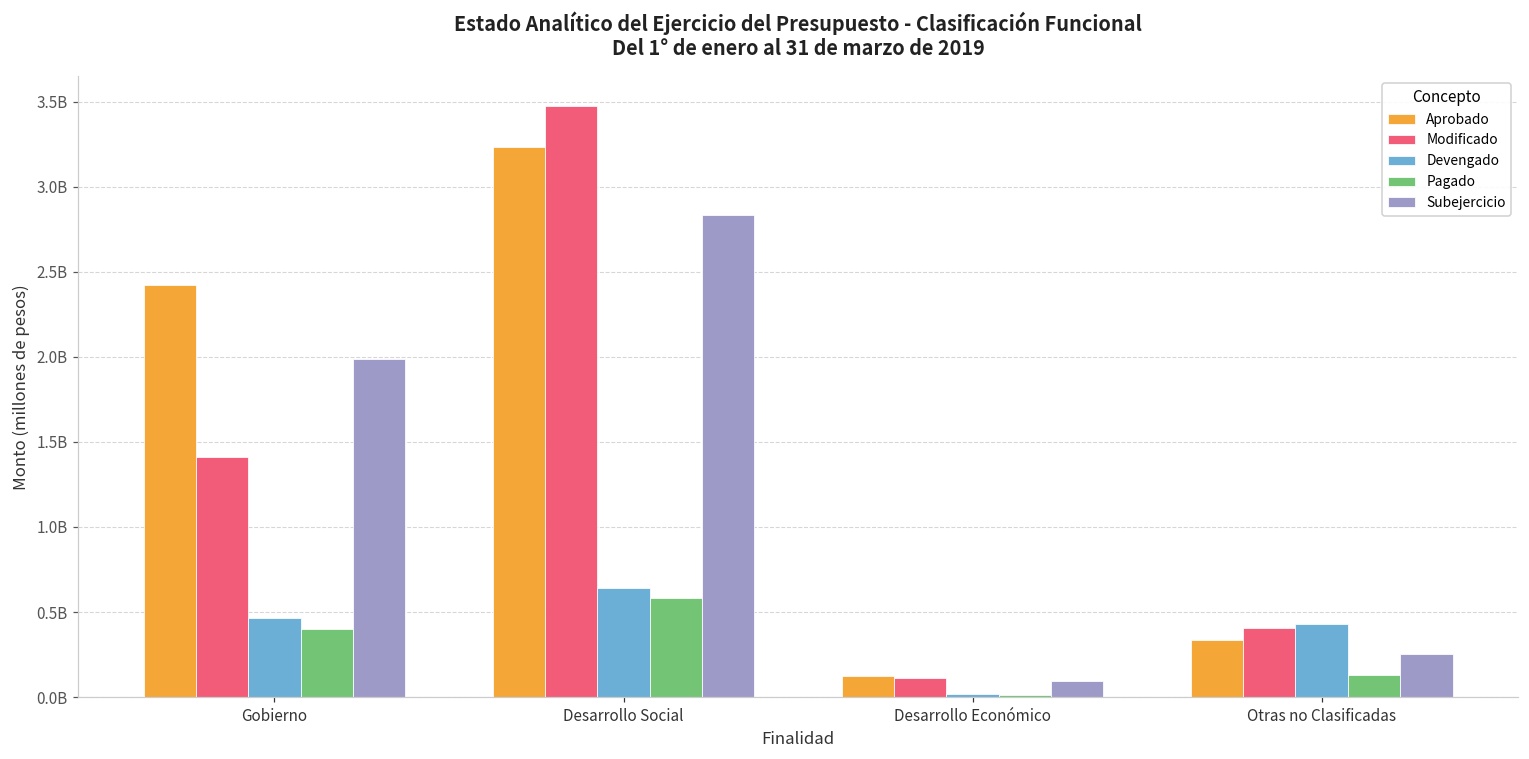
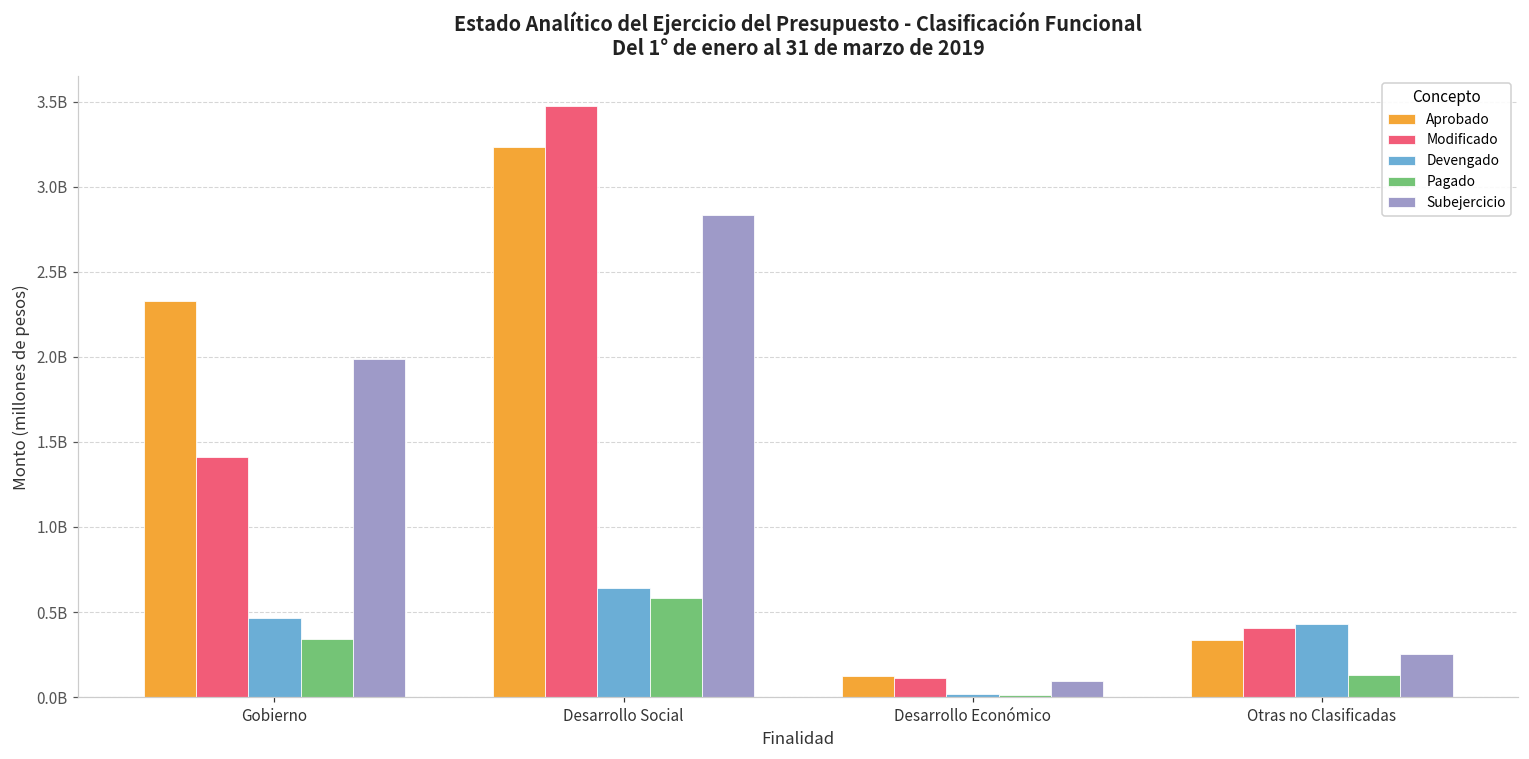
  {
    "Aprobado": {
-     "Gobierno": 2420000000,
+     "Gobierno": 2330000000,
      "Desarrollo Social": 3230000000,
      "Desarrollo Económico": 120000000,
      "Otras no Clasificadas": 330000000
    },
    "Modificado": {
      "Gobierno": 1410000000,
      "Desarrollo Social": 3470000000,
      "Desarrollo Económico": 110000000,
      "Otras no Clasificadas": 410000000
    },
    "Pagado": {
-     "Gobierno": 400000000,
+     "Gobierno": 340000000,
      "Desarrollo Social": 580000000,
      "Otras no Clasificadas": 130000000
    }
  }
